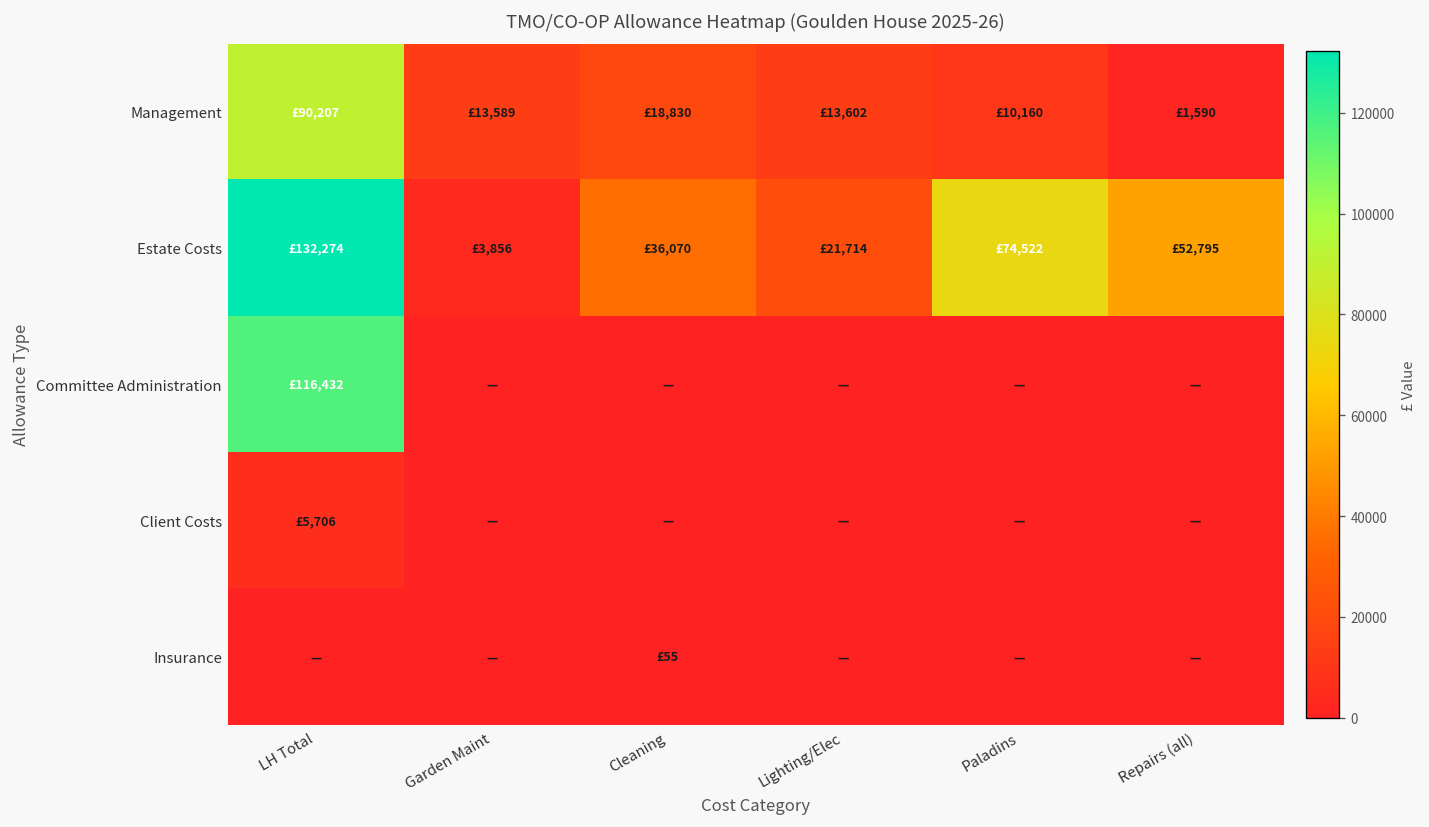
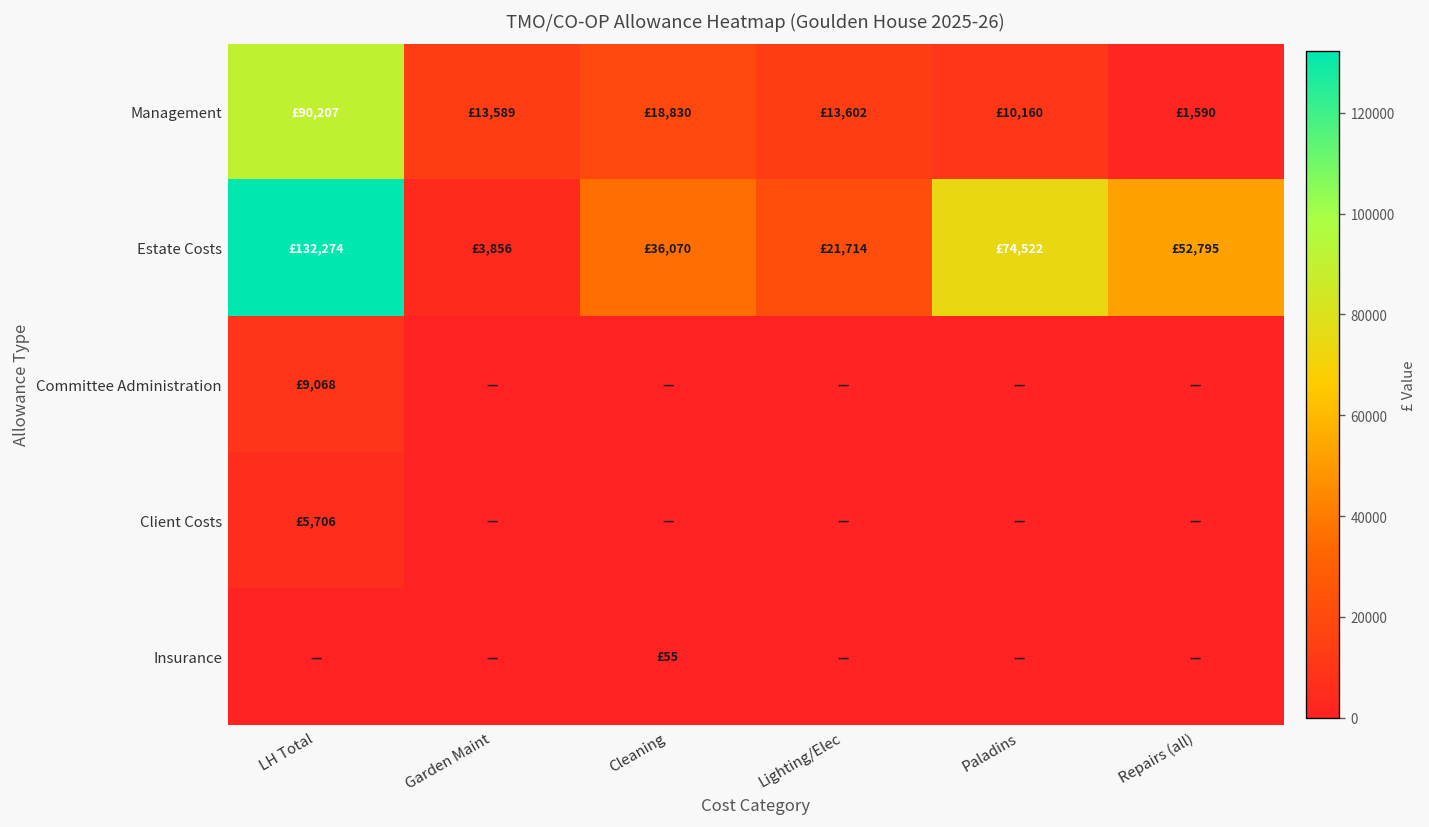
  {
    "Management": {
      "LH Total": "£90,207",
      "Garden Maint": "£13,589",
      "Cleaning": "£18,830",
      "Lighting/Elec": "£13,602",
      "Paladins": "£10,160",
      "Repairs (all)": "£1,590"
    },
    "Estate Costs": {
      "LH Total": "£132,274",
      "Garden Maint": "£3,856",
      "Cleaning": "£36,070",
      "Lighting/Elec": "£21,714",
      "Paladins": "£74,522",
      "Repairs (all)": "£52,795"
    },
    "Committee Administration": {
-     "LH Total": "£116,432"
+     "LH Total": "£9,068"
    },
    "Client Costs": {
      "LH Total": "£5,706"
    },
    "Insurance": {
      "Cleaning": "£55"
    }
  }
